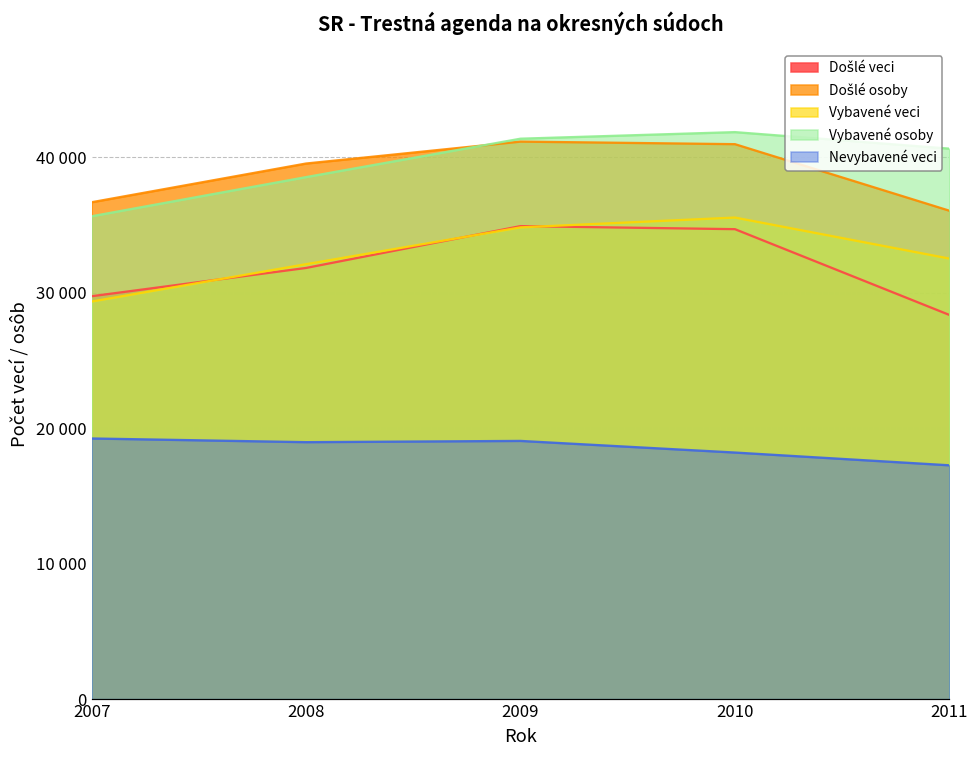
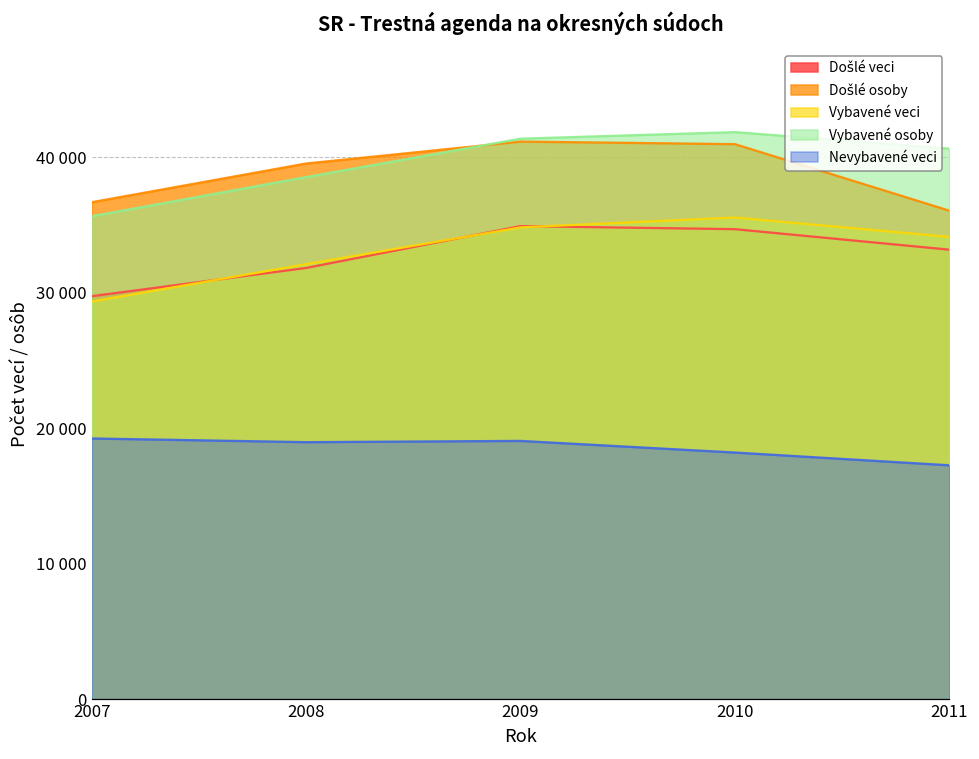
  {
    "Došlé veci": {
      "2007": 29800,
      "2008": 31800,
      "2010": 34700,
-     "2011": 28400
+     "2011": 33200
    },
    "Došlé osoby": {
      "2007": 36700,
      "2008": 39600,
      "2009": 41200,
      "2010": 41000,
      "2011": 36100
    },
    "Vybavené veci": {
      "2007": 29400,
      "2008": 32100,
      "2010": 35600,
-     "2011": 32500
+     "2011": 34100
    },
    "Vybavené osoby": {
      "2007": 35700,
      "2008": 38500,
      "2009": 41400,
      "2010": 41900,
      "2011": 40600
    },
    "Nevybavené veci": {
      "2007": 19200,
      "2008": 19000,
      "2009": 19100,
      "2010": 18200,
      "2011": 17300
    }
  }
